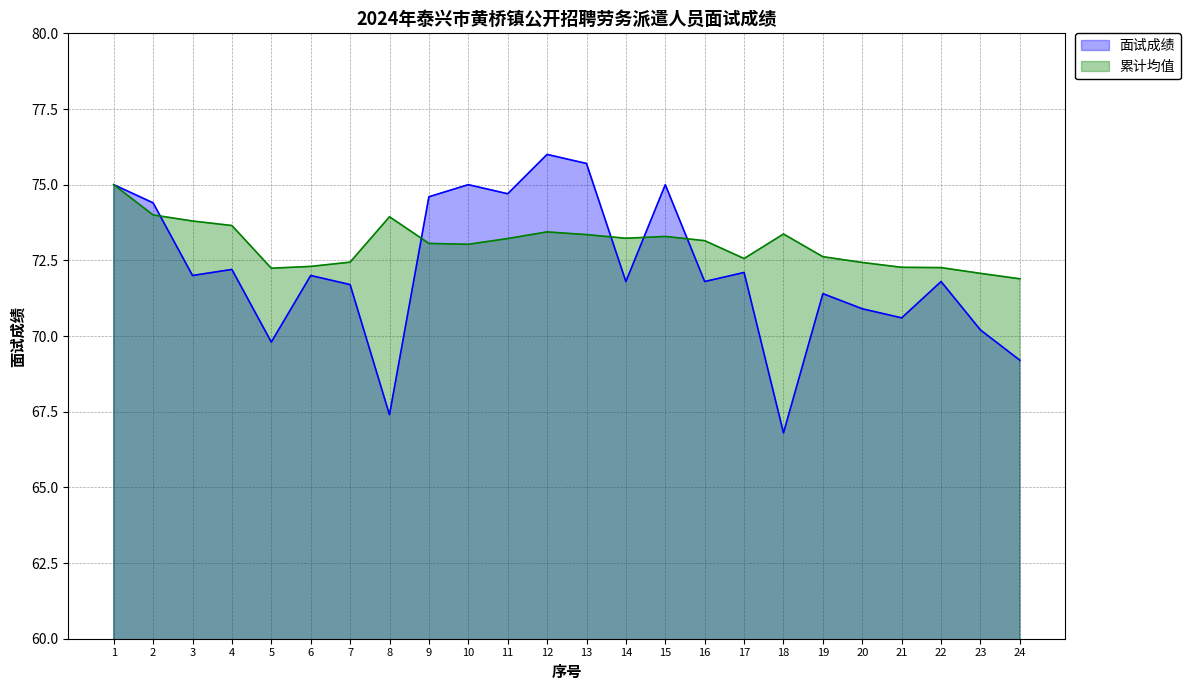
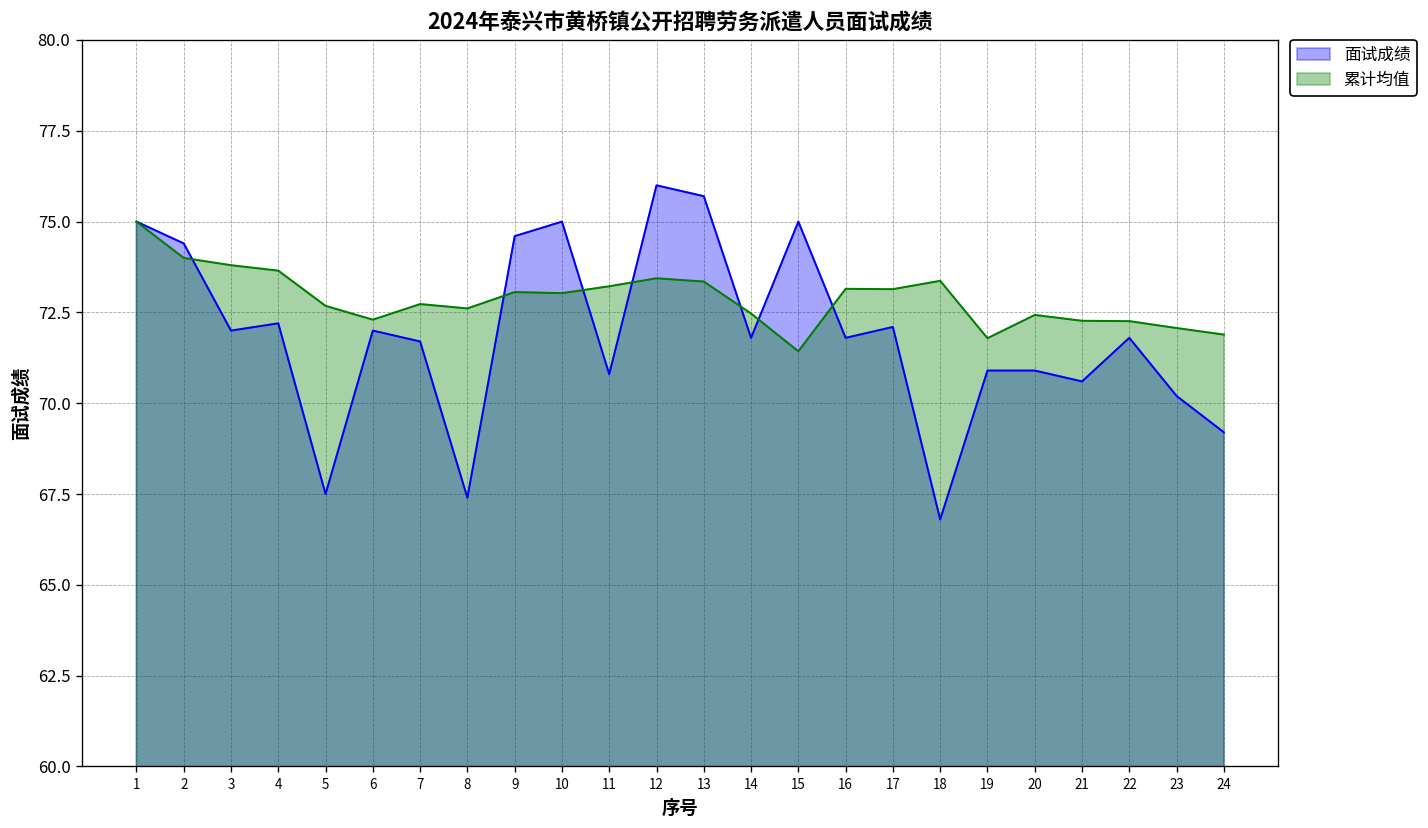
  {
    "面试成绩": {
      "2": 74.4,
      "3": 72.0,
      "4": 72.2,
-     "5": 69.8,
+     "5": 67.5,
      "6": 72.0,
      "7": 71.7,
      "8": 67.4,
      "9": 74.6,
      "10": 75.0,
-     "11": 74.7,
+     "11": 70.8,
      "12": 76.0,
      "13": 75.7,
      "14": 71.8,
      "15": 75.0,
      "16": 71.8,
      "17": 72.1,
      "18": 66.8,
-     "19": 71.4,
+     "19": 70.9,
      "20": 70.9,
      "21": 70.6,
      "22": 71.8,
      "23": 70.2,
      "24": 69.2
    },
    "累计均值": {
      "2": 74.0,
      "3": 73.8,
      "4": 73.7,
-     "5": 72.2,
+     "5": 72.7,
      "6": 72.3,
-     "7": 72.4,
-     "8": 73.9,
+     "7": 72.7,
+     "8": 72.6,
      "9": 73.1,
      "10": 73.0,
      "11": 73.2,
      "12": 73.4,
      "13": 73.4,
-     "14": 73.2,
-     "15": 73.3,
+     "14": 72.5,
+     "15": 71.4,
      "16": 73.2,
-     "17": 72.6,
+     "17": 73.1,
      "18": 73.4,
-     "19": 72.6,
+     "19": 71.8,
      "20": 72.4,
      "21": 72.3,
      "22": 72.3,
      "23": 72.1,
      "24": 71.9
    }
  }
